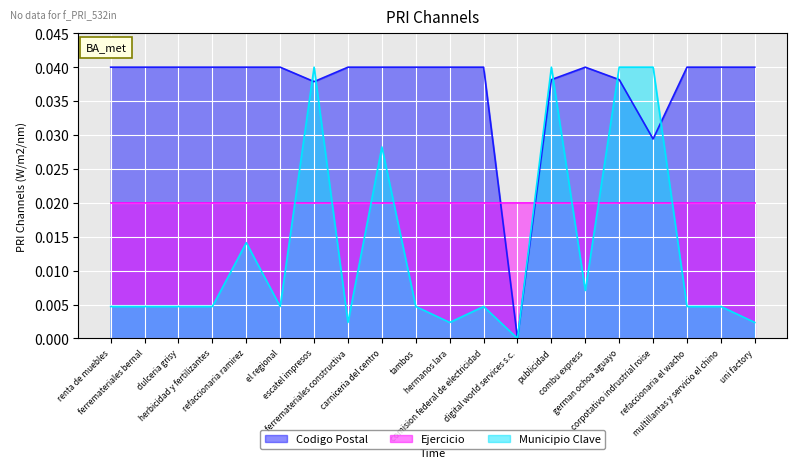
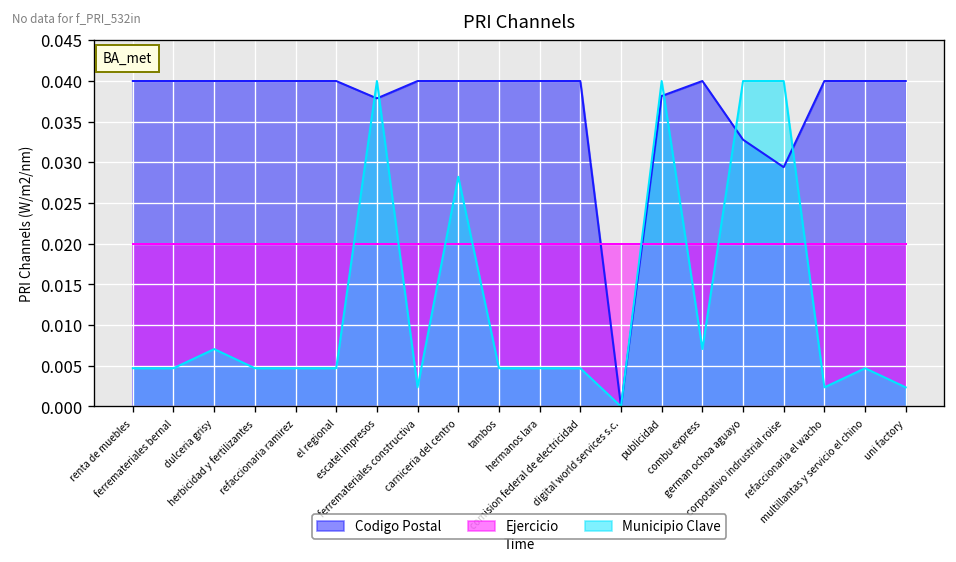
  {
    "Codigo Postal": {
      "renta de muebles": 0.040,
      "ferremateriales bernal": 0.040,
      "dulceria grisy": 0.040,
      "herbicidad y fertilizantes": 0.040,
      "refaccionaria ramirez": 0.040,
      "el regional": 0.040,
      "escatel impresos": 0.038,
      "ferremateriales constructiva": 0.040,
      "carniceria del centro": 0.040,
      "tambos": 0.040,
      "hermanos lara": 0.040,
      "comision federal de electricidad": 0.040,
      "publicidad": 0.038,
      "combu express": 0.040,
-     "german ochoa aguayo": 0.038,
+     "german ochoa aguayo": 0.033,
      "corpotativo indrustrial roise": 0.029,
      "refaccionaria el wacho": 0.040,
      "multillantas y servicio el chino": 0.040,
      "uni factory": 0.040
    },
    "Ejercicio": {
      "renta de muebles": 0.020,
      "ferremateriales bernal": 0.020,
      "dulceria grisy": 0.020,
      "herbicidad y fertilizantes": 0.020,
      "refaccionaria ramirez": 0.020,
      "el regional": 0.020,
      "escatel impresos": 0.020,
      "ferremateriales constructiva": 0.020,
      "carniceria del centro": 0.020,
      "tambos": 0.020,
      "hermanos lara": 0.020,
      "comision federal de electricidad": 0.020,
      "digital world services s.c.": 0.020,
      "publicidad": 0.020,
      "combu express": 0.020,
      "german ochoa aguayo": 0.020,
      "corpotativo indrustrial roise": 0.020,
      "refaccionaria el wacho": 0.020,
      "multillantas y servicio el chino": 0.020,
      "uni factory": 0.020
    },
    "Municipio Clave": {
      "renta de muebles": 0.005,
      "ferremateriales bernal": 0.005,
-     "dulceria grisy": 0.005,
+     "dulceria grisy": 0.007,
      "herbicidad y fertilizantes": 0.005,
-     "refaccionaria ramirez": 0.014,
+     "refaccionaria ramirez": 0.005,
      "el regional": 0.005,
      "escatel impresos": 0.040,
      "ferremateriales constructiva": 0.002,
      "carniceria del centro": 0.028,
      "tambos": 0.005,
-     "hermanos lara": 0.002,
+     "hermanos lara": 0.005,
      "comision federal de electricidad": 0.005,
      "publicidad": 0.040,
      "combu express": 0.007,
      "german ochoa aguayo": 0.040,
      "corpotativo indrustrial roise": 0.040,
-     "refaccionaria el wacho": 0.005,
+     "refaccionaria el wacho": 0.002,
      "multillantas y servicio el chino": 0.005,
      "uni factory": 0.002
    }
  }
